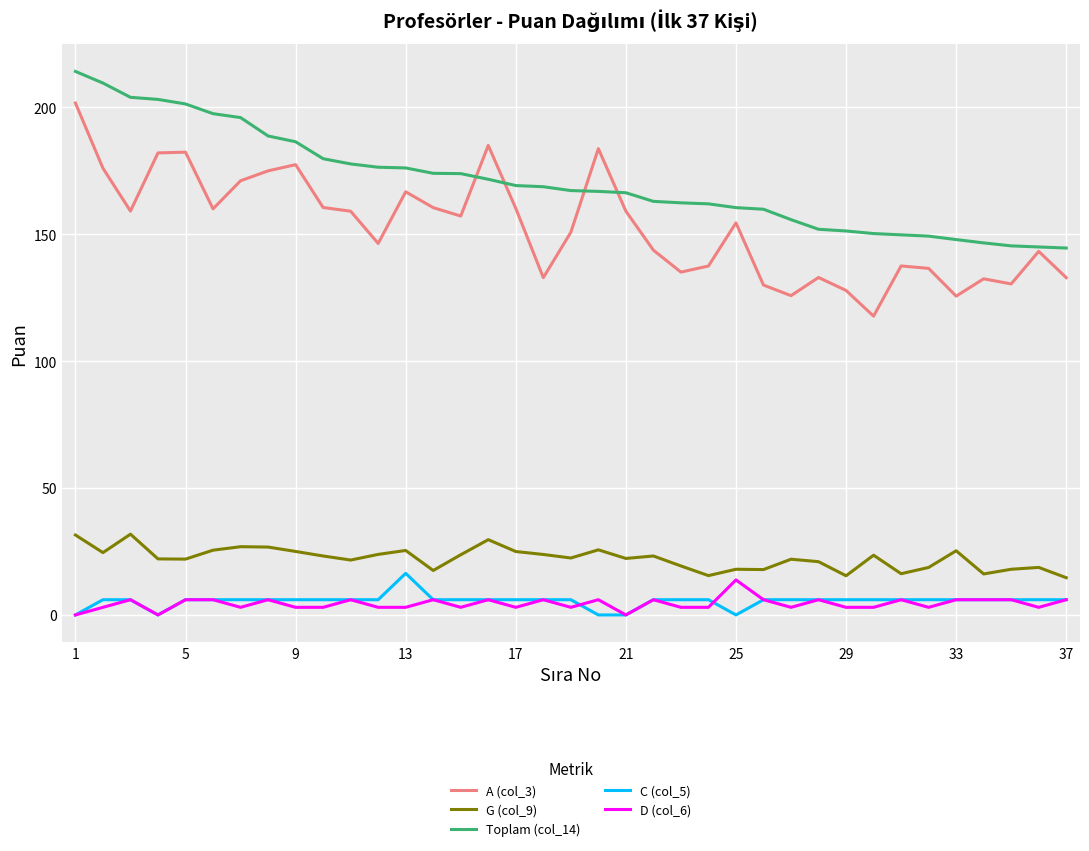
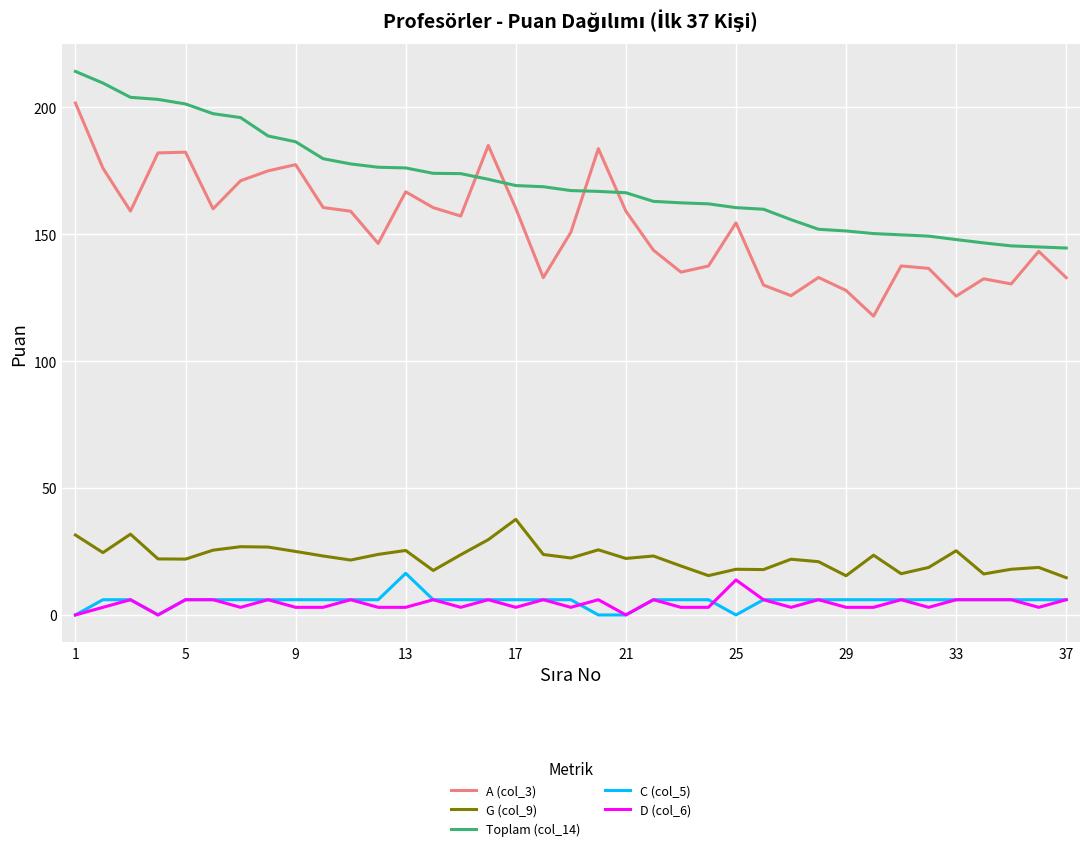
  {
    "A (col_3)": {
      "1": 202,
      "5": 182,
      "9": 177,
      "13": 167,
      "17": 160,
      "21": 159,
      "25": 155,
      "29": 128,
      "33": 126,
      "37": 133
    },
    "G (col_9)": {
      "1": 32,
      "5": 22,
      "9": 25,
      "13": 25,
-     "17": 25,
+     "17": 38,
      "21": 22,
      "25": 18,
      "29": 15,
      "33": 25,
      "37": 15
    },
    "Toplam (col_14)": {
      "1": 214,
      "5": 201,
      "9": 186,
      "13": 176,
      "17": 169,
      "21": 166,
      "25": 161,
      "29": 151,
      "33": 148,
      "37": 145
    },
    "C (col_5)": {
      "9": 6,
      "13": 16,
      "17": 6,
      "25": 0,
      "29": 6
    },
    "D (col_6)": {
      "9": 3,
      "13": 3,
      "17": 3,
      "25": 14,
      "29": 3
    }
  }
